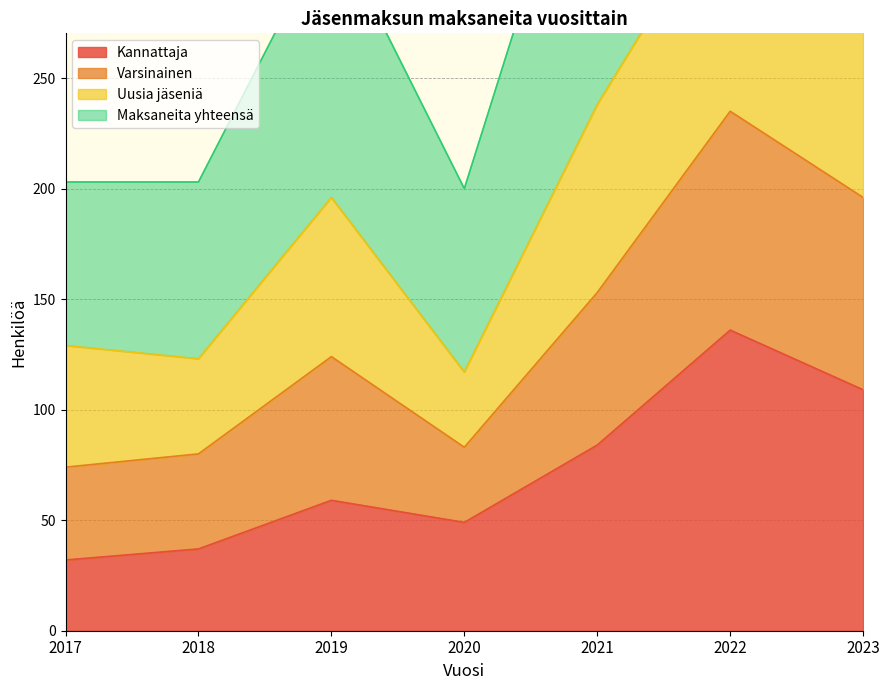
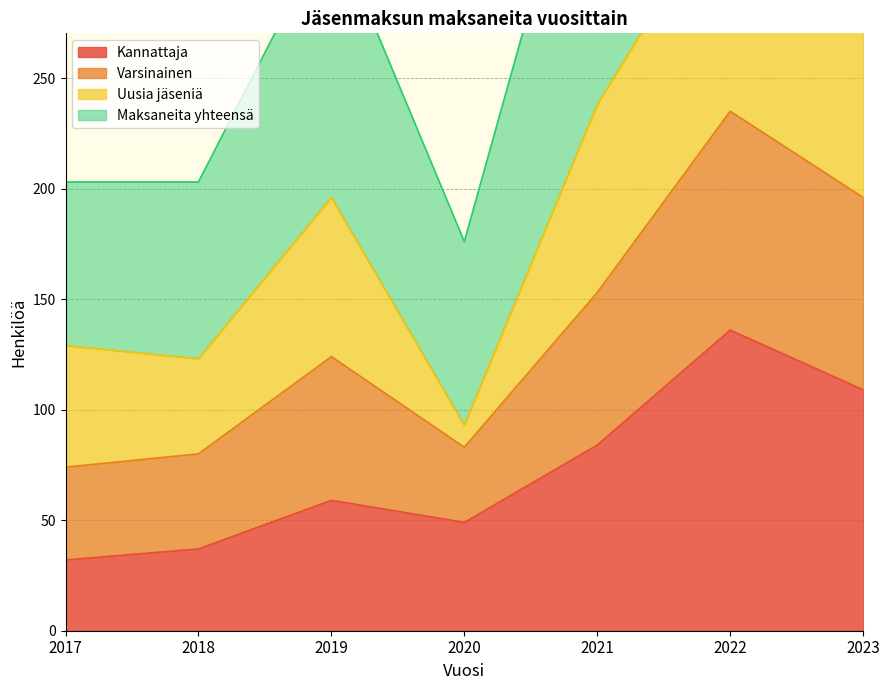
  {
    "Uusia jäseniä": {
      "2017": 55,
      "2018": 43,
      "2019": 72,
-     "2020": 34,
+     "2020": 10,
      "2021": 85
    },
    "Maksaneita yhteensä": {
      "2017": 74,
      "2018": 80,
      "2020": 83
    }
  }
